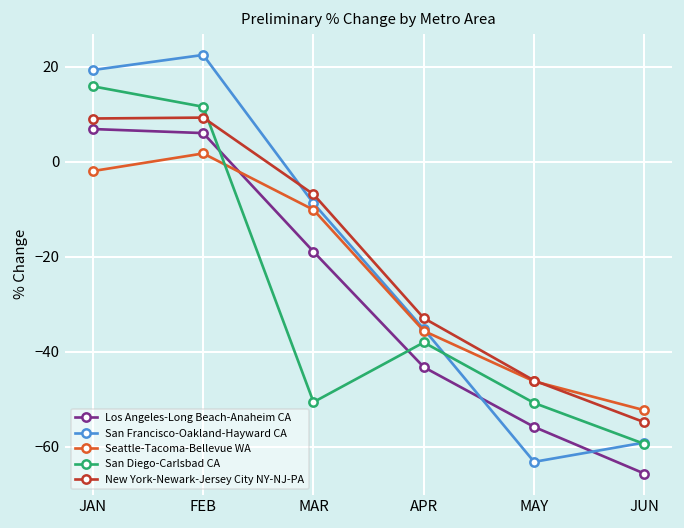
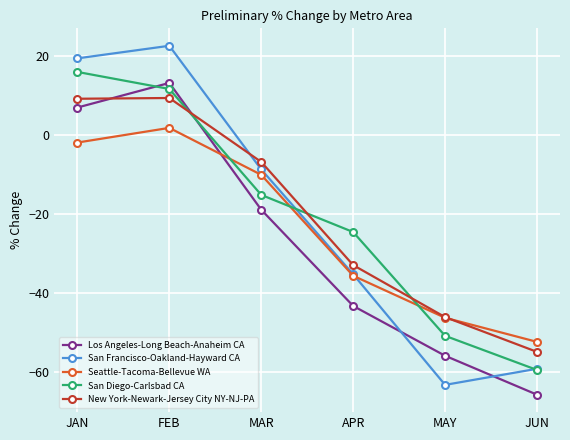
  {
    "Los Angeles-Long Beach-Anaheim CA": {
      "JAN": 7,
-     "FEB": 6,
+     "FEB": 13,
      "MAR": -19,
      "APR": -43,
      "MAY": -56,
      "JUN": -66
    },
    "San Francisco-Oakland-Hayward CA": {
      "JAN": 19,
      "FEB": 23,
      "MAR": -9,
      "MAY": -63
    },
    "San Diego-Carlsbad CA": {
      "JAN": 16,
      "FEB": 12,
-     "MAR": -51,
-     "APR": -38,
+     "MAR": -15,
+     "APR": -25,
      "MAY": -51
    }
  }
